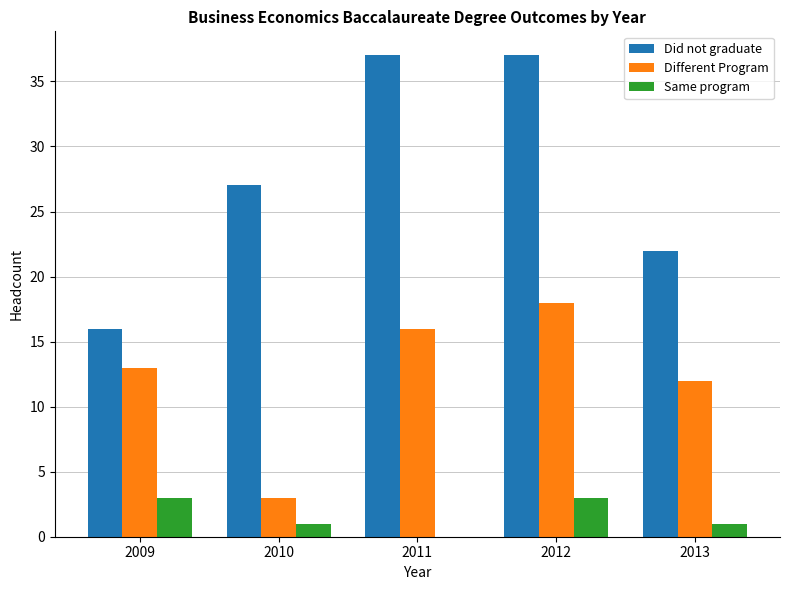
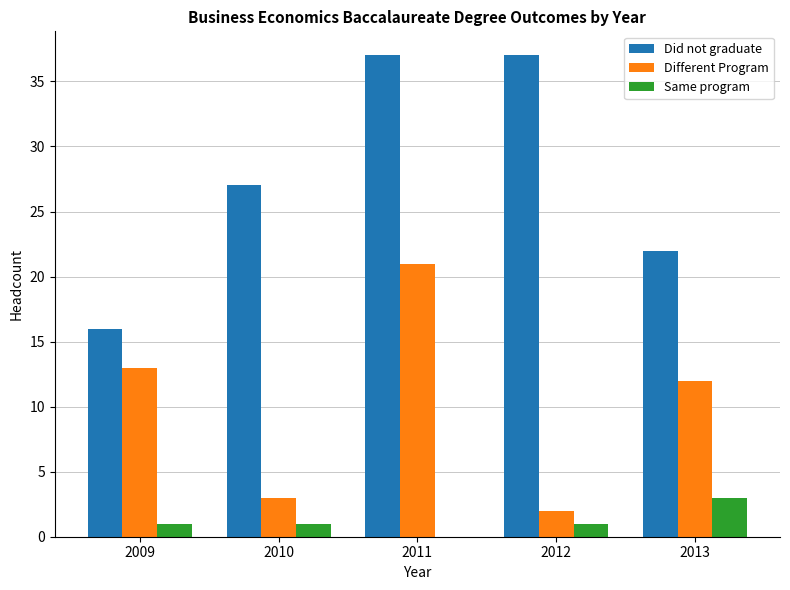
  {
    "Did not graduate": {
      "2009": 16,
      "2010": 27,
      "2011": 37,
      "2012": 37,
      "2013": 22
    },
    "Different Program": {
      "2009": 13,
      "2010": 3,
-     "2011": 16,
-     "2012": 18,
+     "2011": 21,
+     "2012": 2,
      "2013": 12
    },
    "Same program": {
-     "2009": 3,
+     "2009": 1,
      "2010": 1,
      "2011": 0,
-     "2012": 3,
-     "2013": 1
+     "2012": 1,
+     "2013": 3
    }
  }
